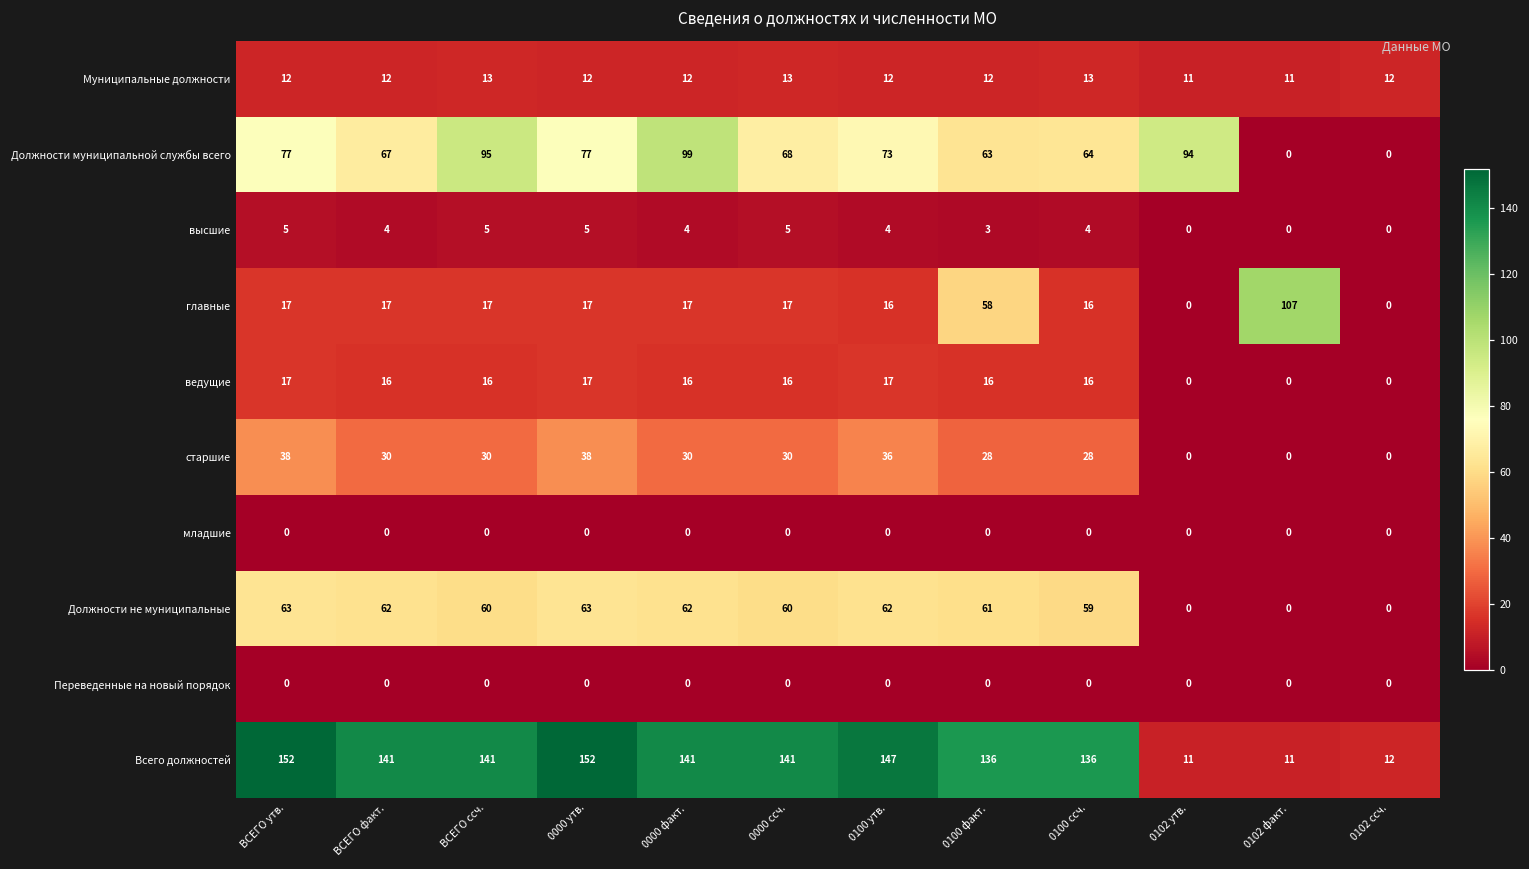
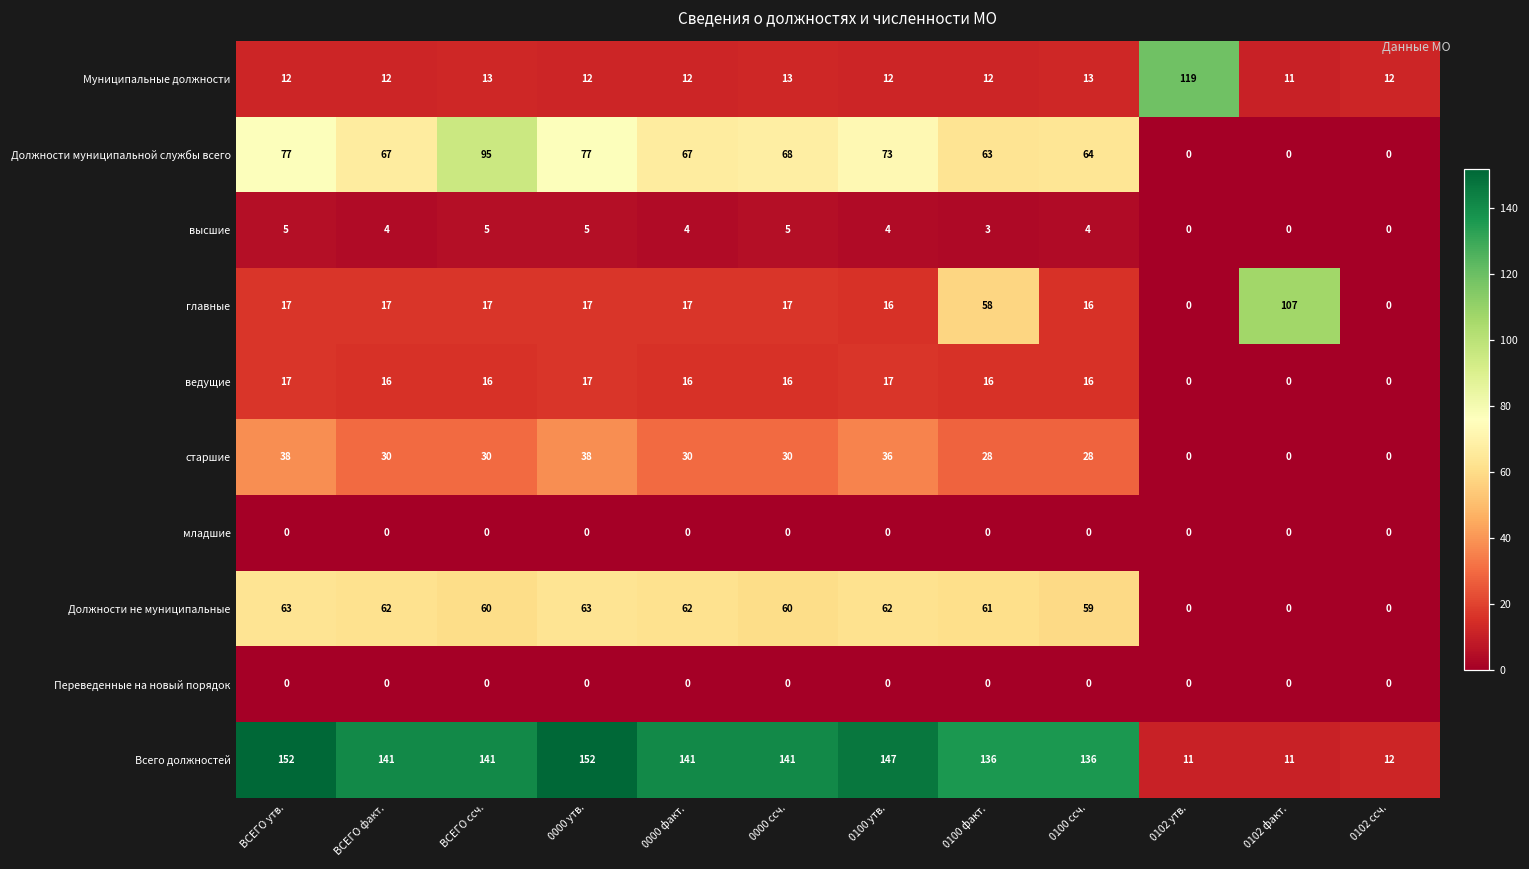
  {
    "Муниципальные должности": {
      "ВСЕГО утв.": 12,
      "ВСЕГО факт.": 12,
      "ВСЕГО ссч.": 13,
      "0000 утв.": 12,
      "0000 факт.": 12,
      "0000 ссч.": 13,
      "0100 утв.": 12,
      "0100 факт.": 12,
      "0100 ссч.": 13,
-     "0102 утв.": 11,
+     "0102 утв.": 119,
      "0102 факт.": 11
    },
    "Должности муниципальной службы всего": {
      "ВСЕГО утв.": 77,
      "ВСЕГО факт.": 67,
      "ВСЕГО ссч.": 95,
      "0000 утв.": 77,
-     "0000 факт.": 99,
+     "0000 факт.": 67,
      "0000 ссч.": 68,
      "0100 утв.": 73,
      "0100 факт.": 63,
      "0100 ссч.": 64,
-     "0102 утв.": 94,
+     "0102 утв.": 0,
      "0102 факт.": 0,
      "0102 ссч.": 0
    },
    "высшие": {
      "ВСЕГО утв.": 5,
      "ВСЕГО факт.": 4,
      "ВСЕГО ссч.": 5,
      "0000 утв.": 5,
      "0000 факт.": 4,
      "0000 ссч.": 5,
      "0100 утв.": 4,
      "0100 факт.": 3,
      "0100 ссч.": 4,
      "0102 утв.": 0,
      "0102 факт.": 0,
      "0102 ссч.": 0
    },
    "главные": {
      "ВСЕГО утв.": 17,
      "ВСЕГО факт.": 17,
      "ВСЕГО ссч.": 17,
      "0000 утв.": 17,
      "0000 факт.": 17,
      "0000 ссч.": 17,
      "0100 утв.": 16,
      "0100 факт.": 58,
      "0100 ссч.": 16,
      "0102 утв.": 0,
      "0102 факт.": 107,
      "0102 ссч.": 0
    },
    "ведущие": {
      "ВСЕГО утв.": 17,
      "ВСЕГО факт.": 16,
      "ВСЕГО ссч.": 16,
      "0000 утв.": 17,
      "0000 факт.": 16,
      "0000 ссч.": 16,
      "0100 утв.": 17,
      "0100 факт.": 16,
      "0100 ссч.": 16,
      "0102 утв.": 0,
      "0102 факт.": 0,
      "0102 ссч.": 0
    },
    "старшие": {
      "ВСЕГО утв.": 38,
      "ВСЕГО факт.": 30,
      "ВСЕГО ссч.": 30,
      "0000 утв.": 38,
      "0000 факт.": 30,
      "0000 ссч.": 30,
      "0100 утв.": 36,
      "0100 факт.": 28,
      "0100 ссч.": 28,
      "0102 утв.": 0,
      "0102 факт.": 0,
      "0102 ссч.": 0
    },
    "младшие": {
      "ВСЕГО утв.": 0,
      "ВСЕГО факт.": 0,
      "ВСЕГО ссч.": 0,
      "0000 утв.": 0,
      "0000 факт.": 0,
      "0000 ссч.": 0,
      "0100 утв.": 0,
      "0100 факт.": 0,
      "0100 ссч.": 0,
      "0102 утв.": 0,
      "0102 факт.": 0,
      "0102 ссч.": 0
    },
    "Должности не муниципальные": {
      "ВСЕГО утв.": 63,
      "ВСЕГО факт.": 62,
      "ВСЕГО ссч.": 60,
      "0000 утв.": 63,
      "0000 факт.": 62,
      "0000 ссч.": 60,
      "0100 утв.": 62,
      "0100 факт.": 61,
      "0100 ссч.": 59,
      "0102 утв.": 0,
      "0102 факт.": 0,
      "0102 ссч.": 0
    },
    "Переведенные на новый порядок": {
      "ВСЕГО утв.": 0,
      "ВСЕГО факт.": 0,
      "ВСЕГО ссч.": 0,
      "0000 утв.": 0,
      "0000 факт.": 0,
      "0000 ссч.": 0,
      "0100 утв.": 0,
      "0100 факт.": 0,
      "0100 ссч.": 0,
      "0102 утв.": 0,
      "0102 факт.": 0,
      "0102 ссч.": 0
    },
    "Всего должностей": {
      "ВСЕГО утв.": 152,
      "ВСЕГО факт.": 141,
      "ВСЕГО ссч.": 141,
      "0000 утв.": 152,
      "0000 факт.": 141,
      "0000 ссч.": 141,
      "0100 утв.": 147,
      "0100 факт.": 136,
      "0100 ссч.": 136,
      "0102 утв.": 11,
      "0102 факт.": 11,
      "0102 ссч.": 12
    }
  }
